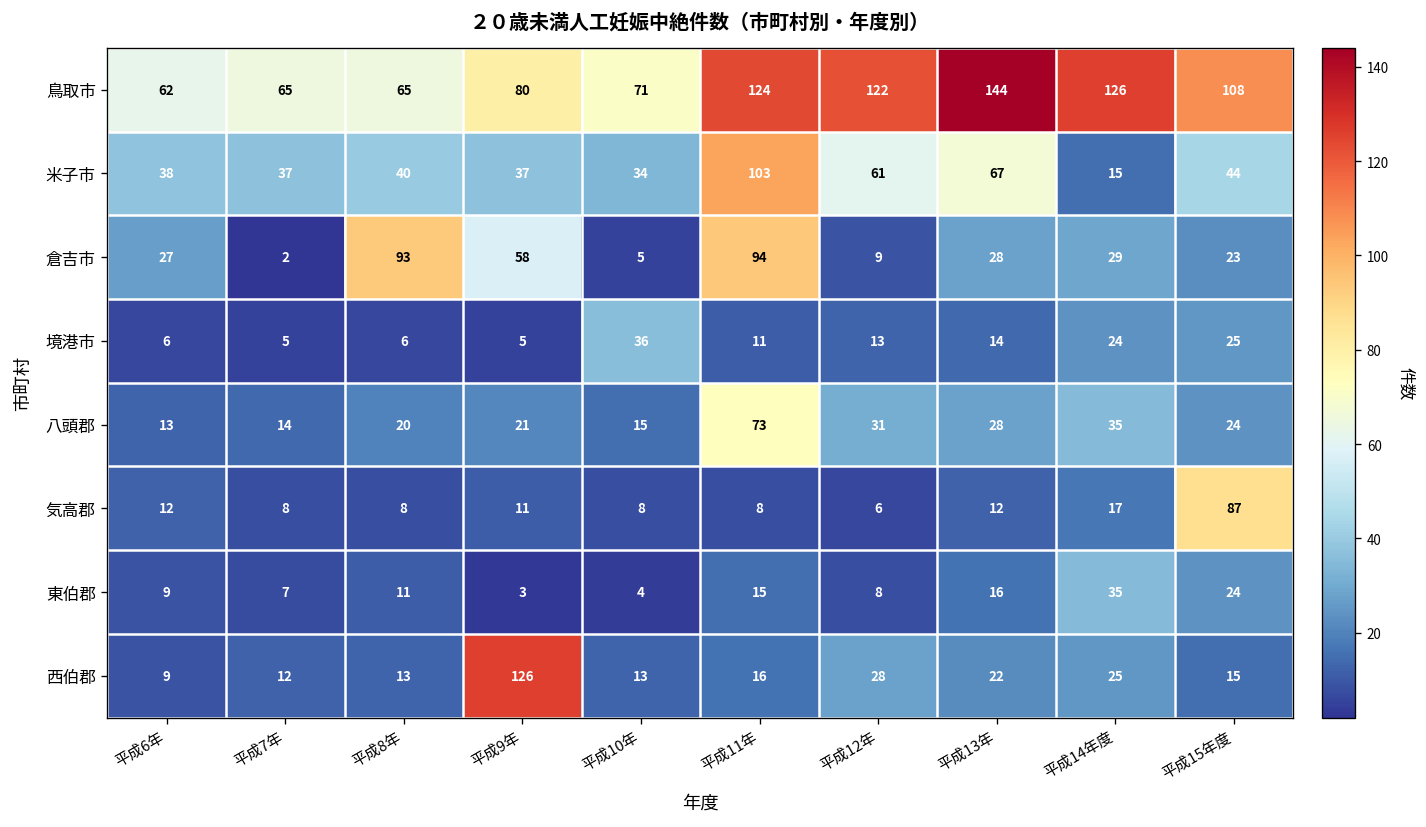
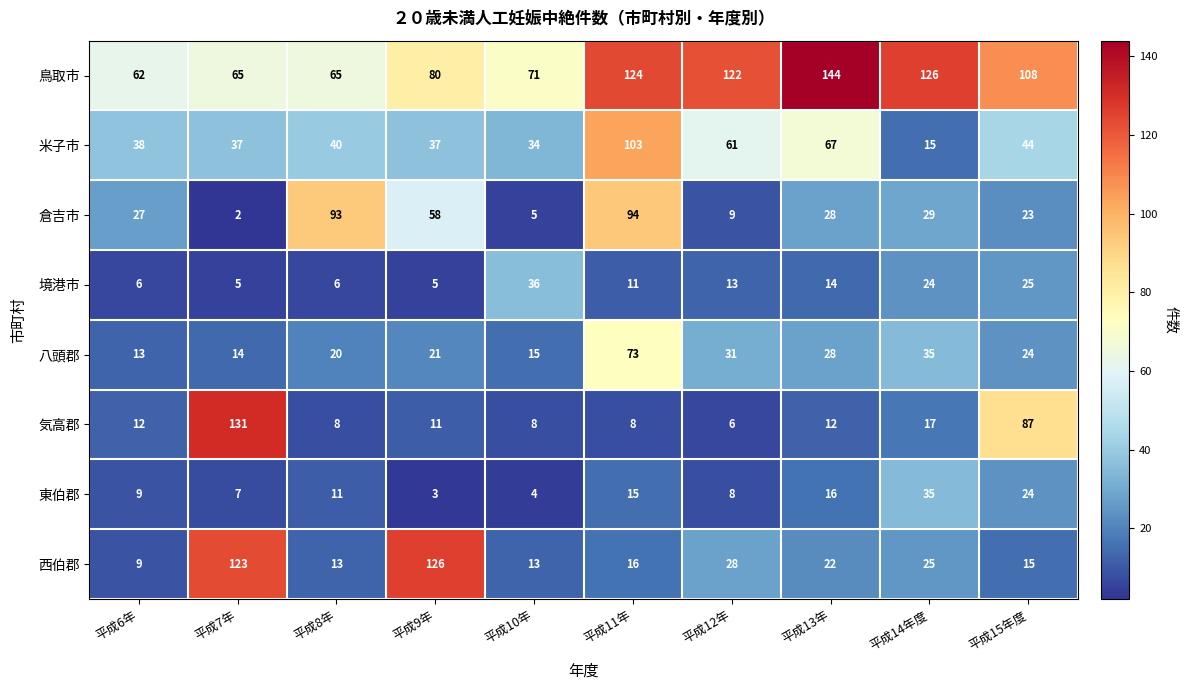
  {
    "鳥取市": {
      "平成6年": 62,
      "平成7年": 65,
      "平成8年": 65,
      "平成9年": 80,
      "平成10年": 71,
      "平成11年": 124,
      "平成12年": 122,
      "平成13年": 144,
      "平成14年度": 126,
      "平成15年度": 108
    },
    "米子市": {
      "平成6年": 38,
      "平成7年": 37,
      "平成8年": 40,
      "平成9年": 37,
      "平成10年": 34,
      "平成11年": 103,
      "平成12年": 61,
      "平成13年": 67,
      "平成14年度": 15,
      "平成15年度": 44
    },
    "倉吉市": {
      "平成6年": 27,
      "平成7年": 2,
      "平成8年": 93,
      "平成9年": 58,
      "平成10年": 5,
      "平成11年": 94,
      "平成12年": 9,
      "平成13年": 28,
      "平成14年度": 29,
      "平成15年度": 23
    },
    "境港市": {
      "平成6年": 6,
      "平成7年": 5,
      "平成8年": 6,
      "平成9年": 5,
      "平成10年": 36,
      "平成11年": 11,
      "平成12年": 13,
      "平成13年": 14,
      "平成14年度": 24,
      "平成15年度": 25
    },
    "八頭郡": {
      "平成6年": 13,
      "平成7年": 14,
      "平成8年": 20,
      "平成9年": 21,
      "平成10年": 15,
      "平成11年": 73,
      "平成12年": 31,
      "平成13年": 28,
      "平成14年度": 35,
      "平成15年度": 24
    },
    "気高郡": {
      "平成6年": 12,
-     "平成7年": 8,
+     "平成7年": 131,
      "平成8年": 8,
      "平成9年": 11,
      "平成10年": 8,
      "平成11年": 8,
      "平成12年": 6,
      "平成13年": 12,
      "平成14年度": 17,
      "平成15年度": 87
    },
    "東伯郡": {
      "平成6年": 9,
      "平成7年": 7,
      "平成8年": 11,
      "平成9年": 3,
      "平成10年": 4,
      "平成11年": 15,
      "平成12年": 8,
      "平成13年": 16,
      "平成14年度": 35,
      "平成15年度": 24
    },
    "西伯郡": {
      "平成6年": 9,
-     "平成7年": 12,
+     "平成7年": 123,
      "平成8年": 13,
      "平成9年": 126,
      "平成10年": 13,
      "平成11年": 16,
      "平成12年": 28,
      "平成13年": 22,
      "平成14年度": 25,
      "平成15年度": 15
    }
  }
